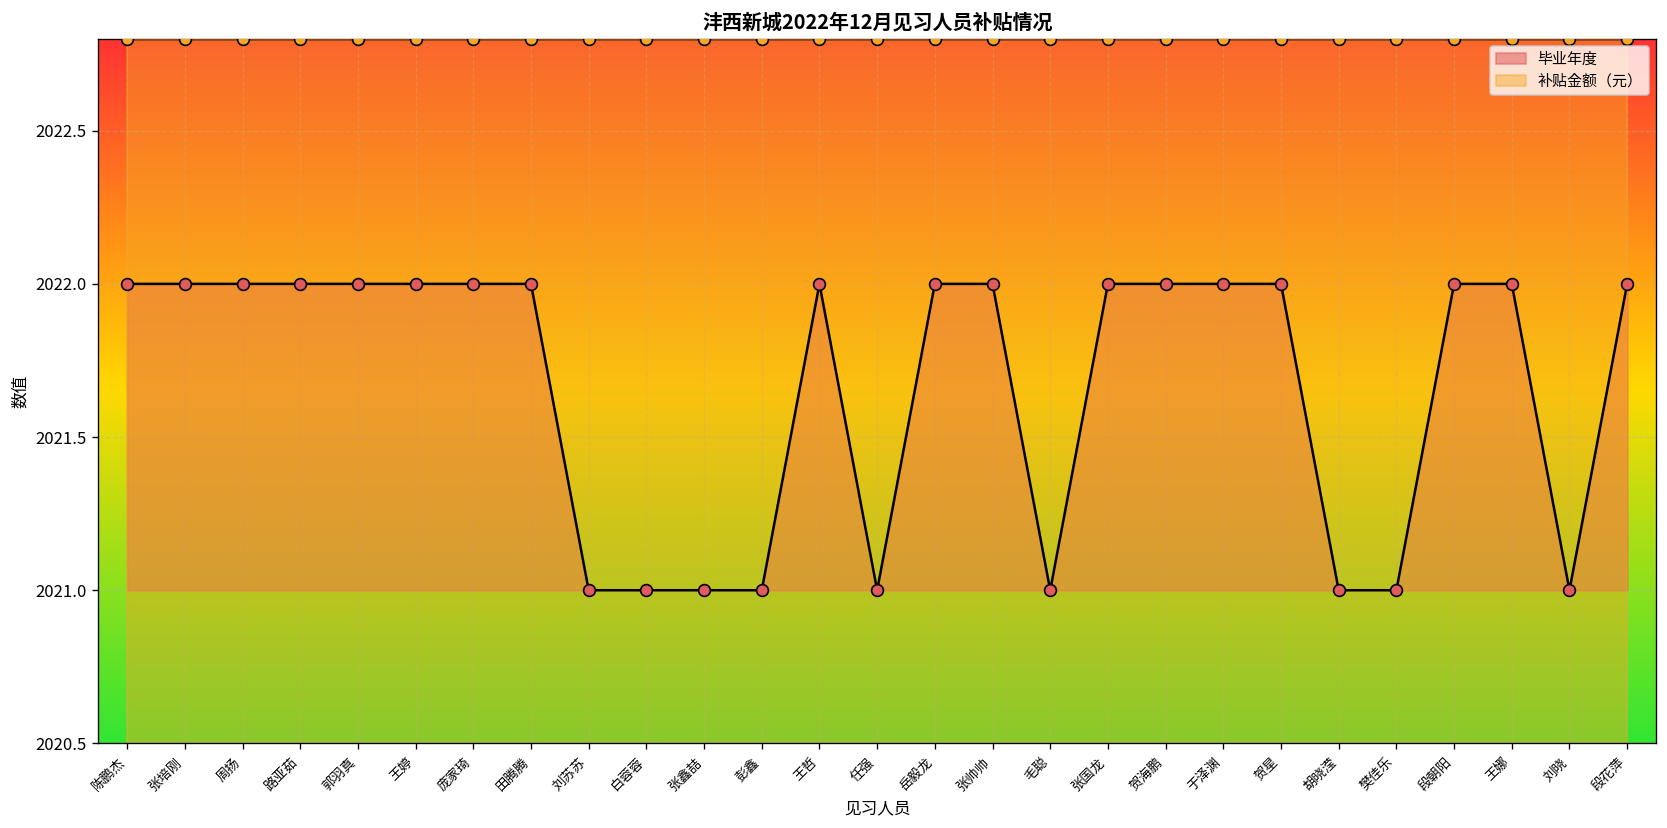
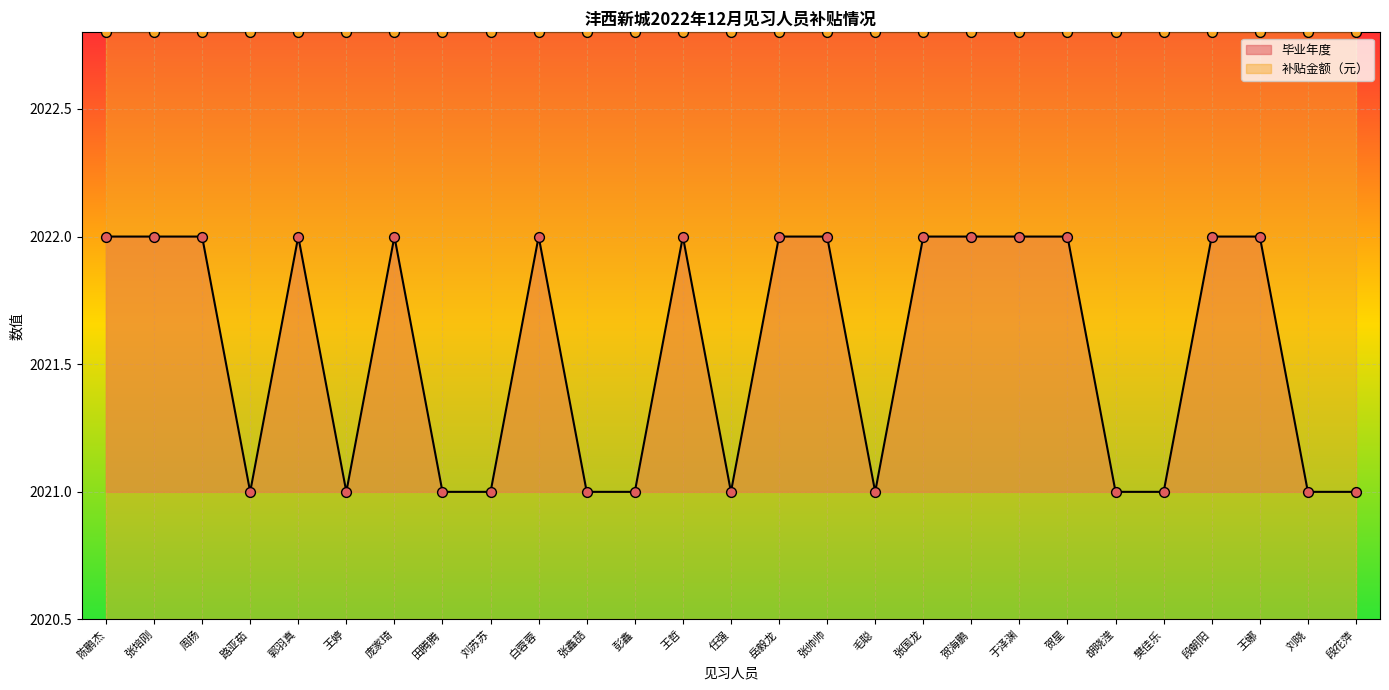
  {
    "毕业年度": {
      "陈鹏杰": 2022,
      "张培刚": 2022,
      "周扬": 2022,
-     "路亚茹": 2022,
+     "路亚茹": 2021,
      "郭羽真": 2022,
-     "王婷": 2022,
+     "王婷": 2021,
      "庞家琦": 2022,
-     "田腾腾": 2022,
+     "田腾腾": 2021,
      "刘苏苏": 2021,
-     "白蓉蓉": 2021,
+     "白蓉蓉": 2022,
      "张鑫喆": 2021,
      "彭鑫": 2021,
      "王哲": 2022,
      "任强": 2021,
      "岳毅龙": 2022,
      "张帅帅": 2022,
      "毛聪": 2021,
      "张国龙": 2022,
      "贺海鹏": 2022,
      "于泽渊": 2022,
      "贺星": 2022,
      "胡晓滢": 2021,
      "樊佳乐": 2021,
      "段朝阳": 2022,
      "王娜": 2022,
      "刘晓": 2021,
-     "段花萍": 2022
+     "段花萍": 2021
    },
    "补贴金额（元）": {
      "陈鹏杰": 2022.80,
      "张培刚": 2022.80,
      "周扬": 2022.80,
      "路亚茹": 2022.80,
      "郭羽真": 2022.80,
      "王婷": 2022.80,
      "庞家琦": 2022.80,
      "田腾腾": 2022.80,
      "刘苏苏": 2022.80,
      "白蓉蓉": 2022.80,
      "张鑫喆": 2022.80,
      "彭鑫": 2022.80,
      "王哲": 2022.80,
      "任强": 2022.80,
      "岳毅龙": 2022.80,
      "张帅帅": 2022.80,
      "毛聪": 2022.80,
      "张国龙": 2022.80,
      "贺海鹏": 2022.80,
      "于泽渊": 2022.80,
      "贺星": 2022.80,
      "胡晓滢": 2022.80,
      "樊佳乐": 2022.80,
      "段朝阳": 2022.80,
      "王娜": 2022.80,
      "刘晓": 2022.80,
      "段花萍": 2022.80
    }
  }
